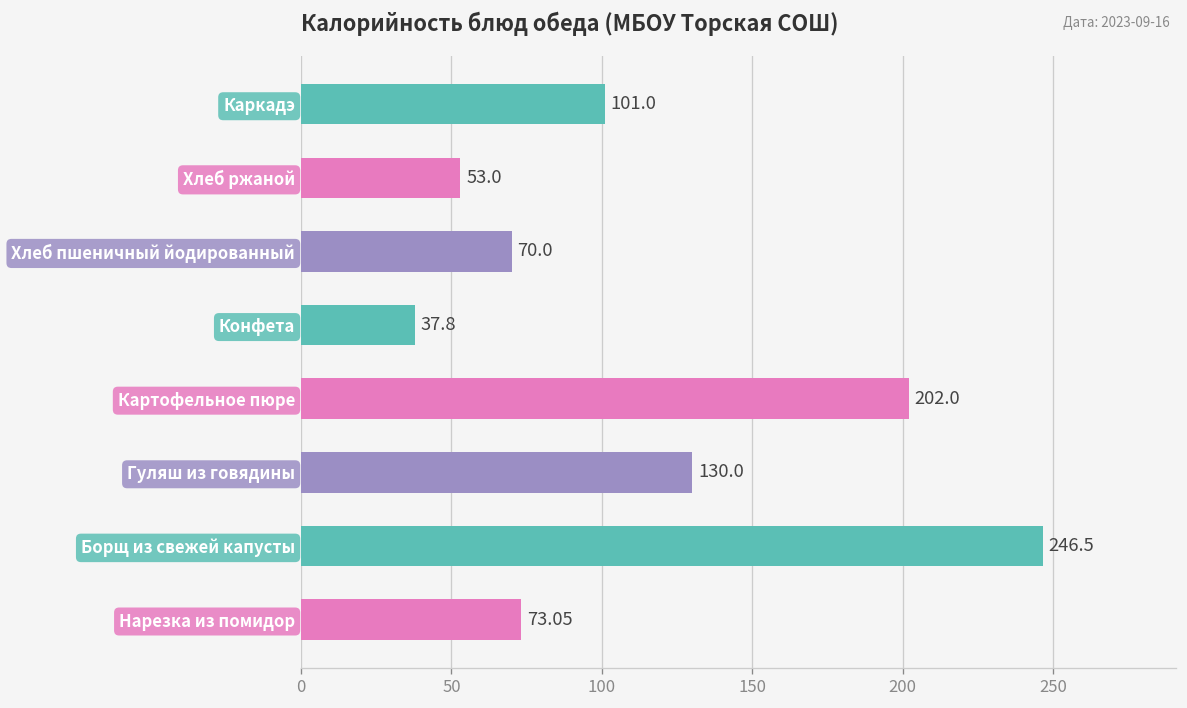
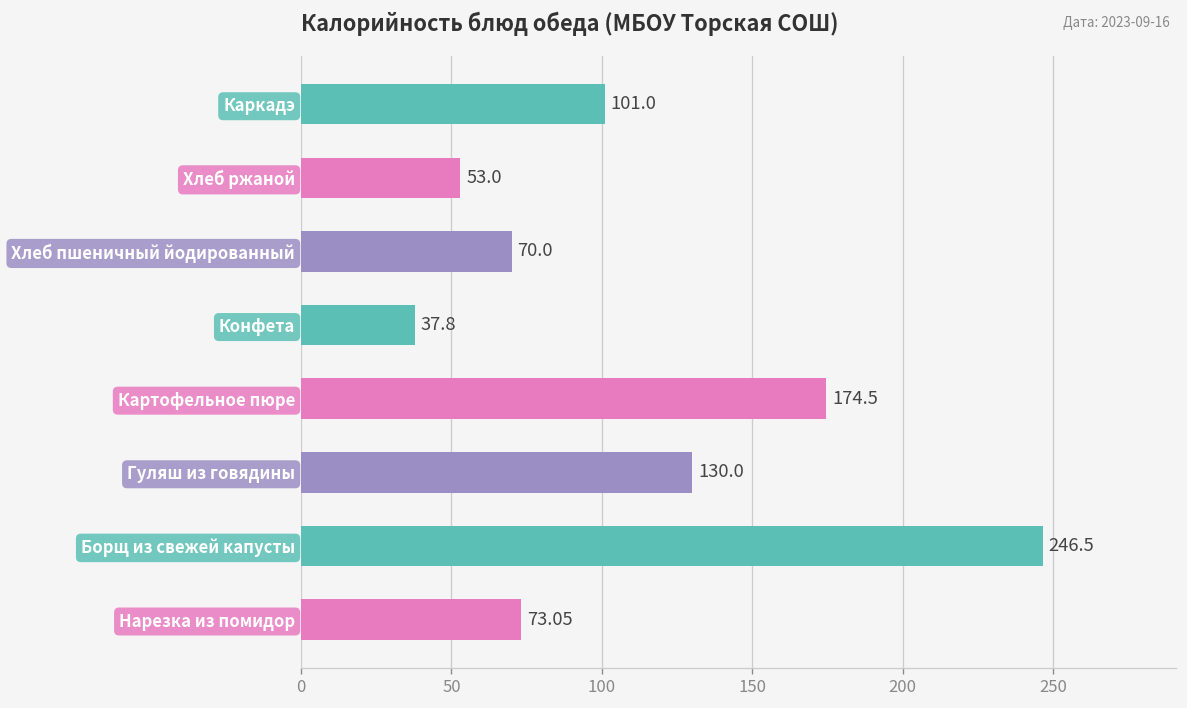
  {
    "Каркадэ": 101.0,
    "Хлеб ржаной": 53.0,
    "Хлеб пшеничный йодированный": 70.0,
    "Конфета": 37.8,
-   "Картофельное пюре": 202.0,
+   "Картофельное пюре": 174.5,
    "Гуляш из говядины": 130.0,
    "Борщ из свежей капусты": 246.5,
    "Нарезка из помидор": 73.05
  }
